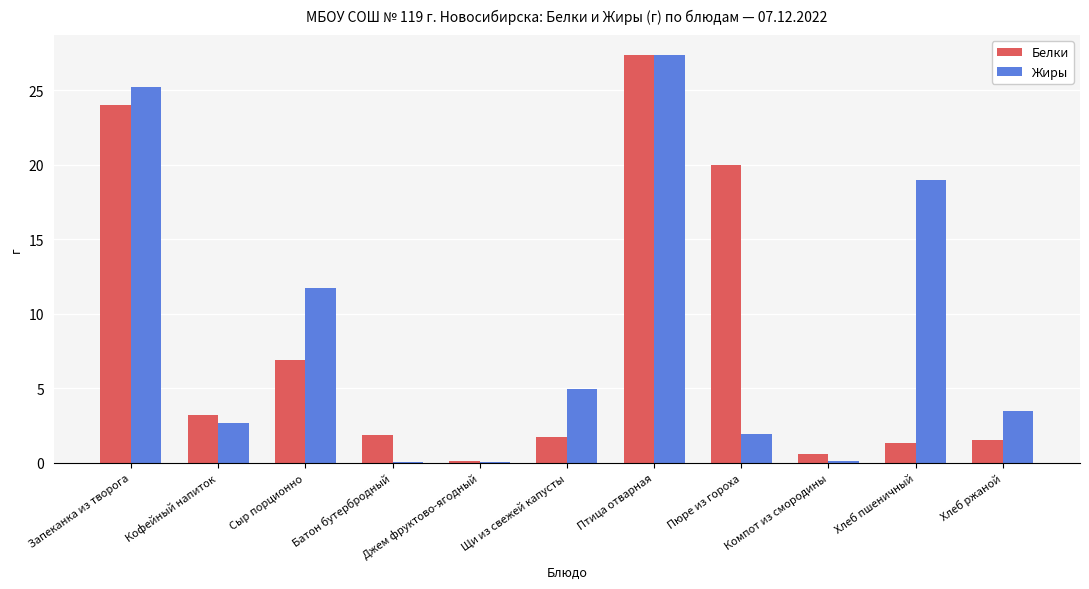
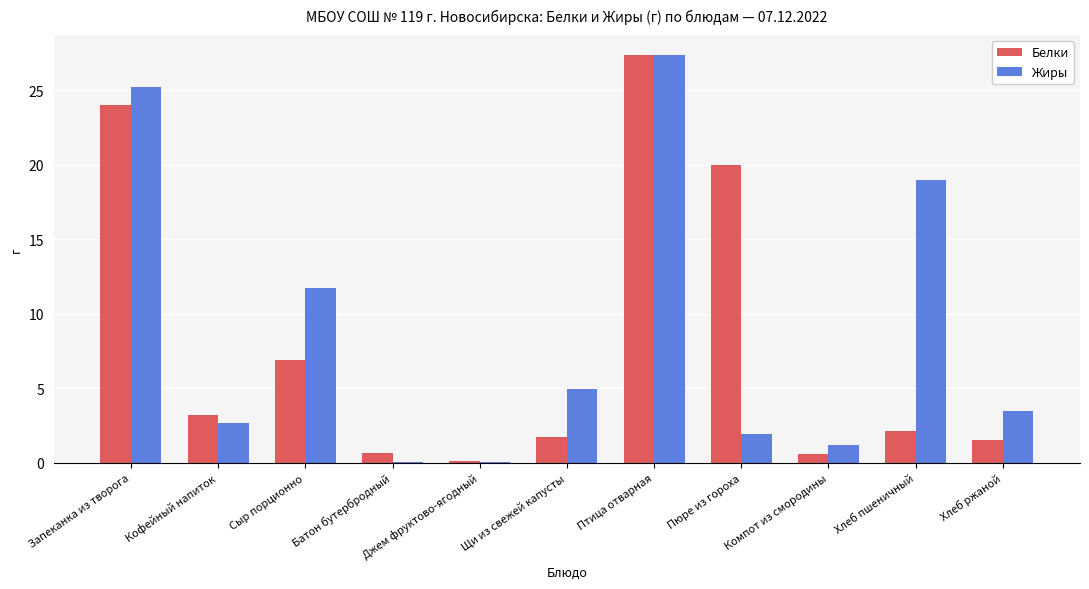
  {
    "Белки": {
      "Запеканка из творога": 24.0,
      "Кофейный напиток": 3.2,
      "Сыр порционно": 6.9,
-     "Батон бутербродный": 1.9,
+     "Батон бутербродный": 0.7,
      "Щи из свежей капусты": 1.8,
      "Птица отварная": 27.3,
      "Пюре из гороха": 20.0,
      "Компот из смородины": 0.6,
-     "Хлеб пшеничный": 1.4,
+     "Хлеб пшеничный": 2.2,
      "Хлеб ржаной": 1.6
    },
    "Жиры": {
      "Запеканка из творога": 25.2,
      "Кофейный напиток": 2.7,
      "Сыр порционно": 11.7,
      "Щи из свежей капусты": 5.0,
      "Птица отварная": 27.3,
      "Пюре из гороха": 2.0,
-     "Компот из смородины": 0.1,
+     "Компот из смородины": 1.2,
      "Хлеб пшеничный": 19.0,
      "Хлеб ржаной": 3.5
    }
  }
